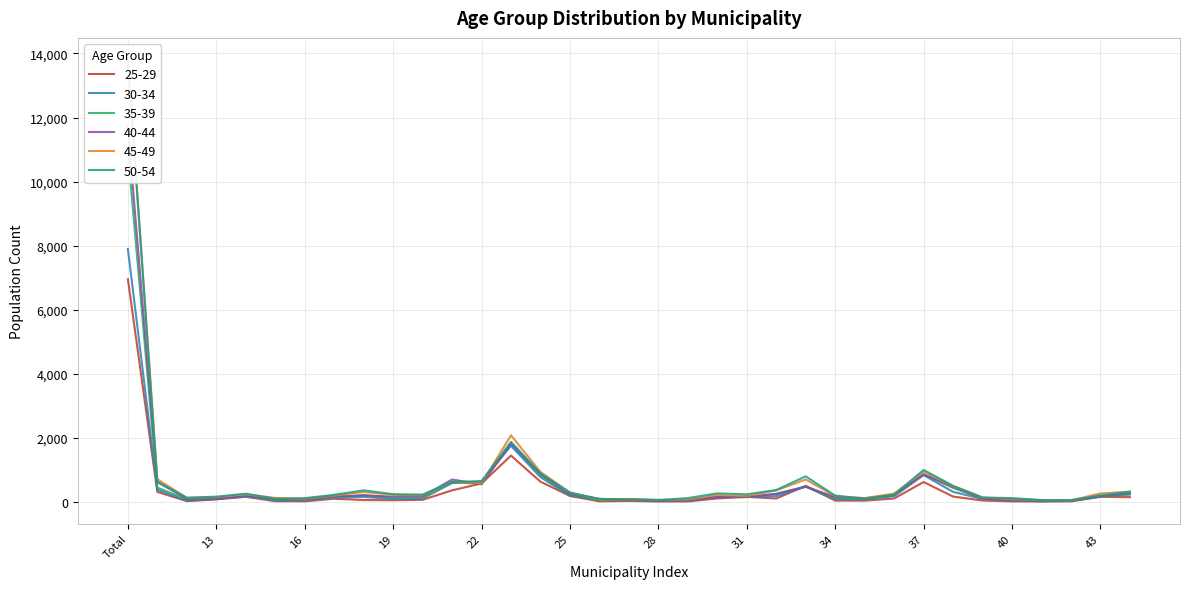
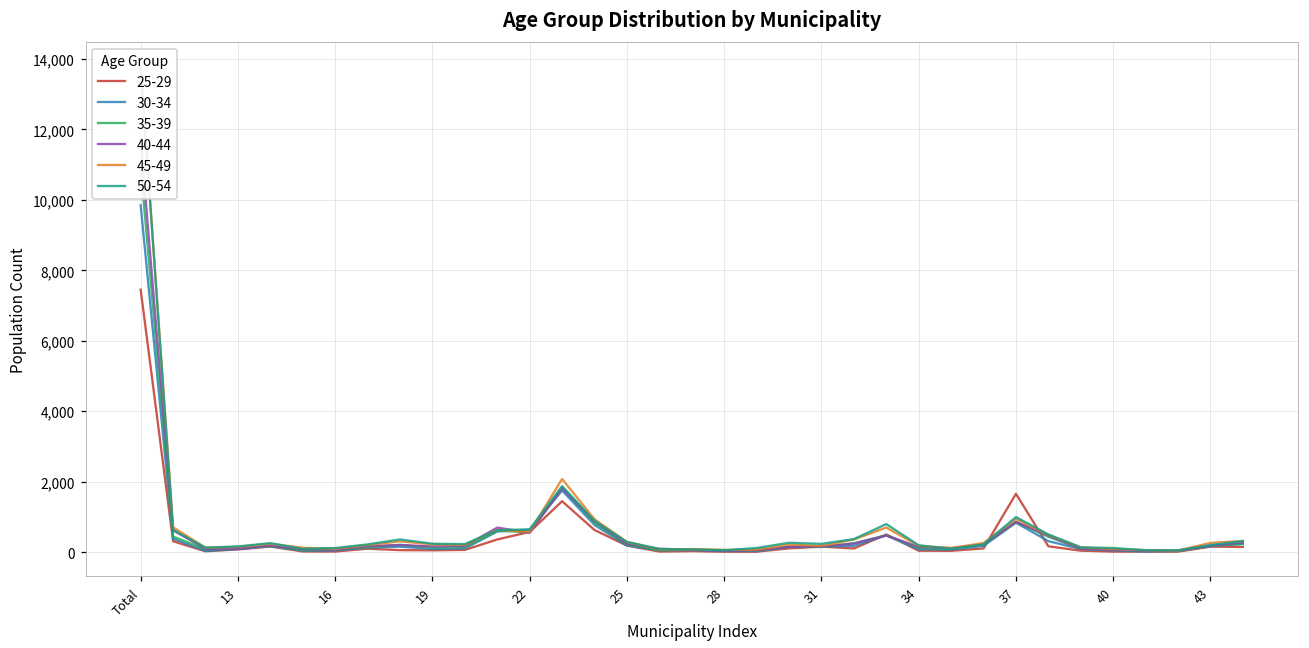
  {
    "25-29": {
-     "Total": "7,000",
-     "37": "600"
+     "Total": "7,500",
+     "37": "1,700"
    },
    "30-34": {
-     "Total": "7,900"
+     "Total": "9,800"
    }
  }
